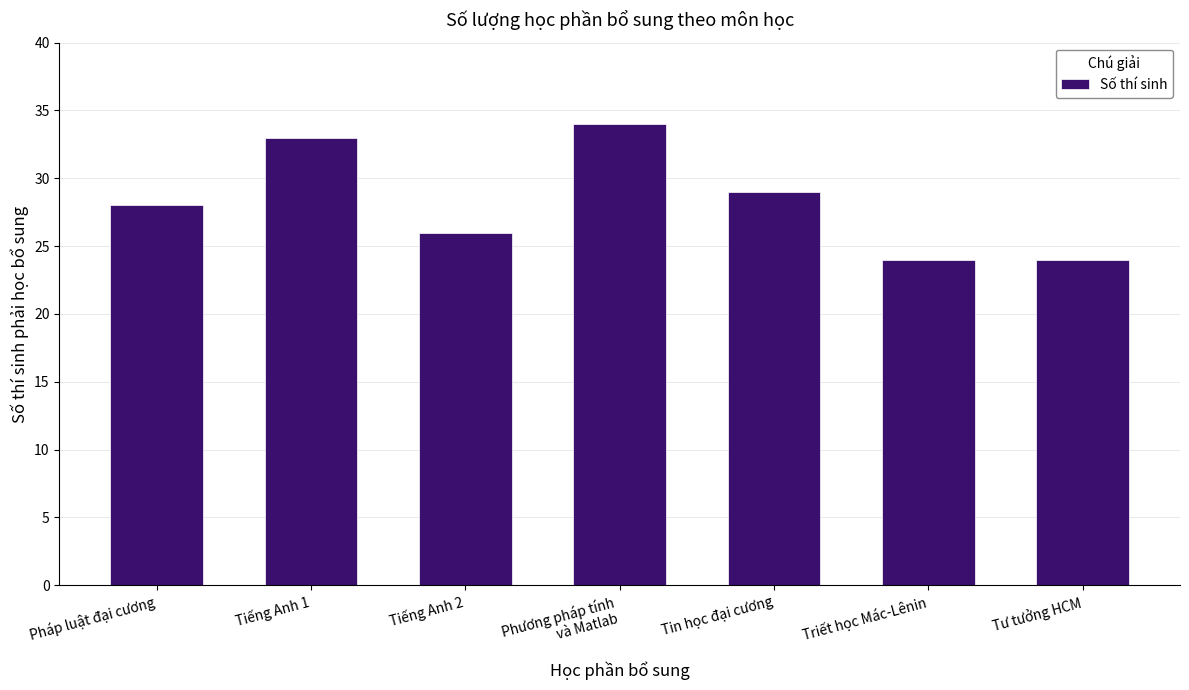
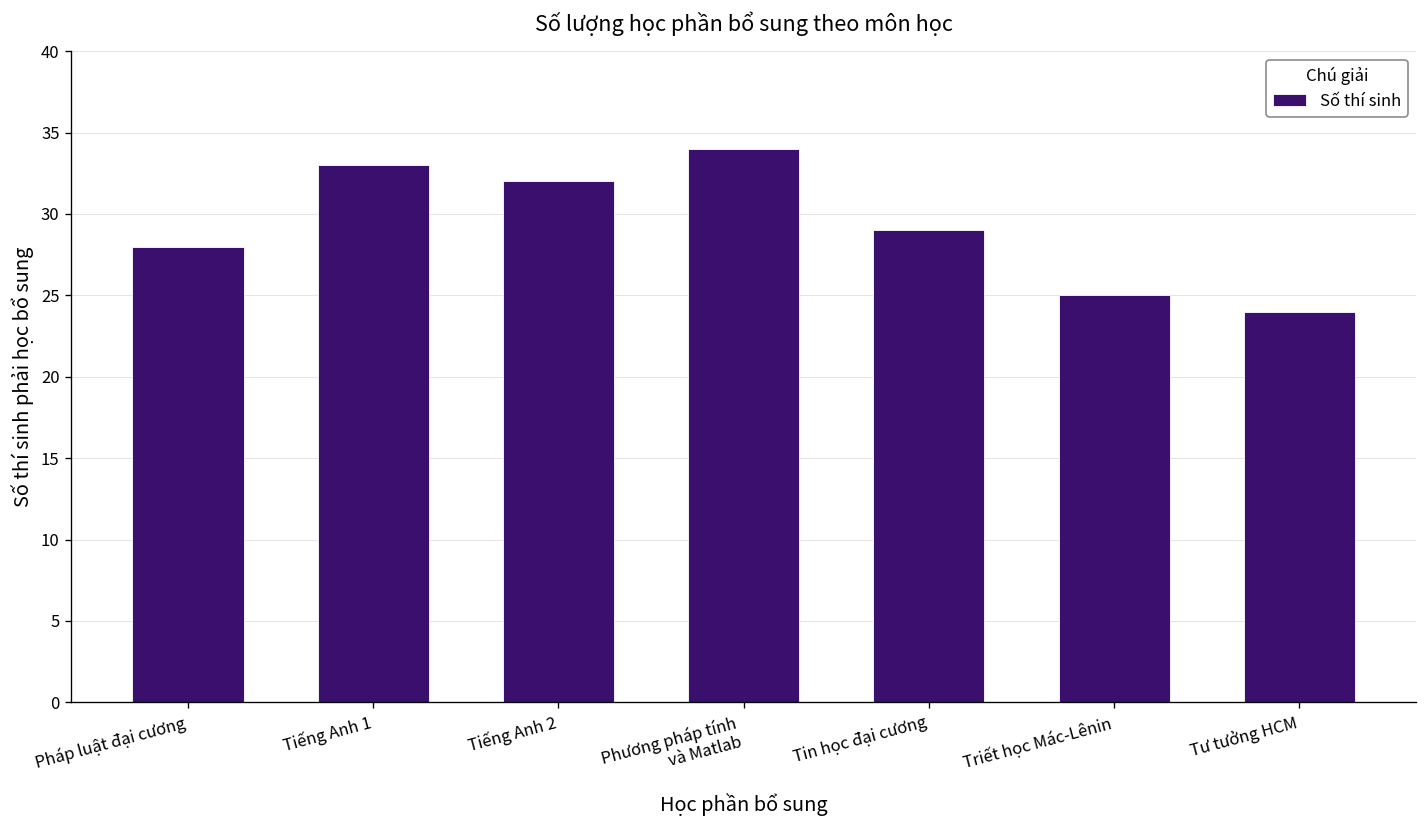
  {
    "Pháp luật đại cương": 28,
    "Tiếng Anh 1": 33,
-   "Tiếng Anh 2": 26,
+   "Tiếng Anh 2": 32,
    "Phương pháp tính và Matlab": 34,
    "Tin học đại cương": 29,
-   "Triết học Mác-Lênin": 24,
+   "Triết học Mác-Lênin": 25,
    "Tư tưởng HCM": 24
  }
